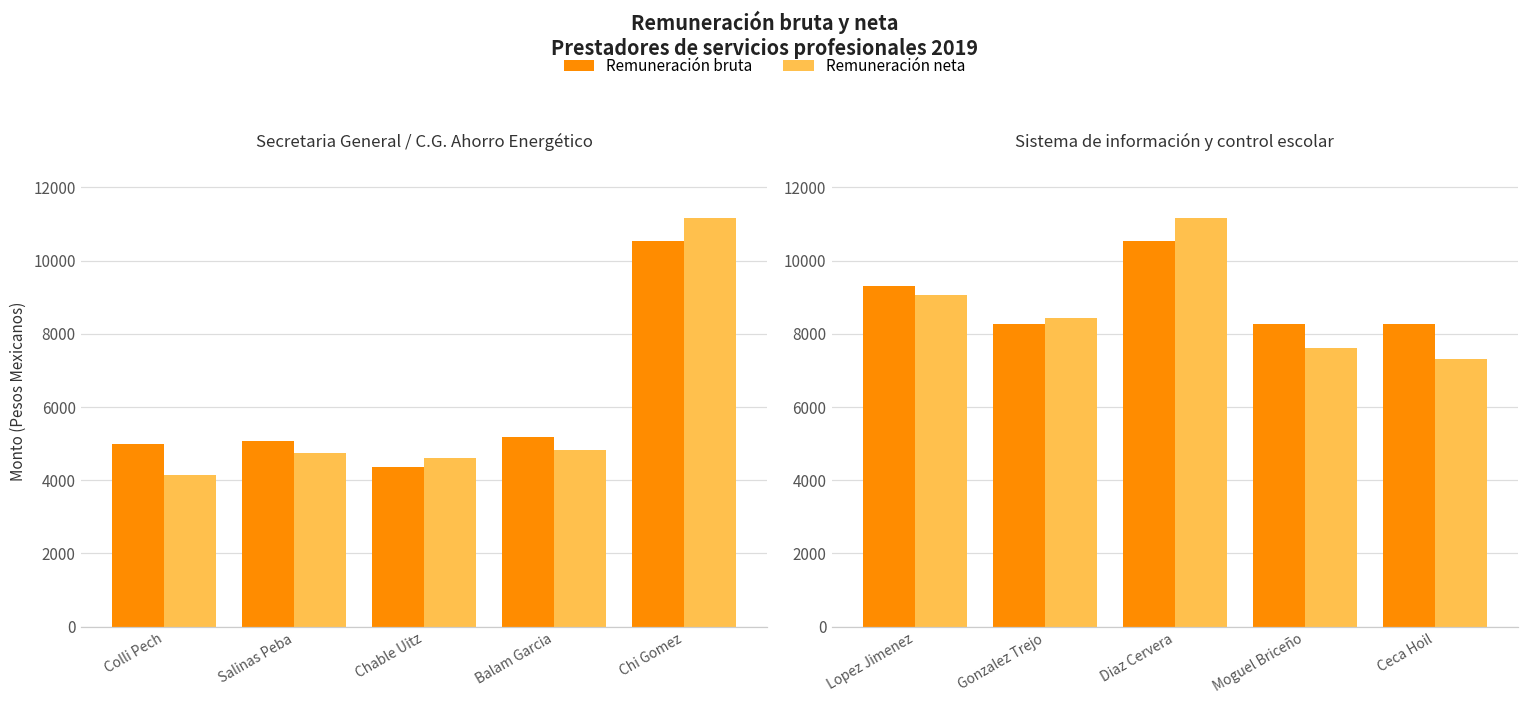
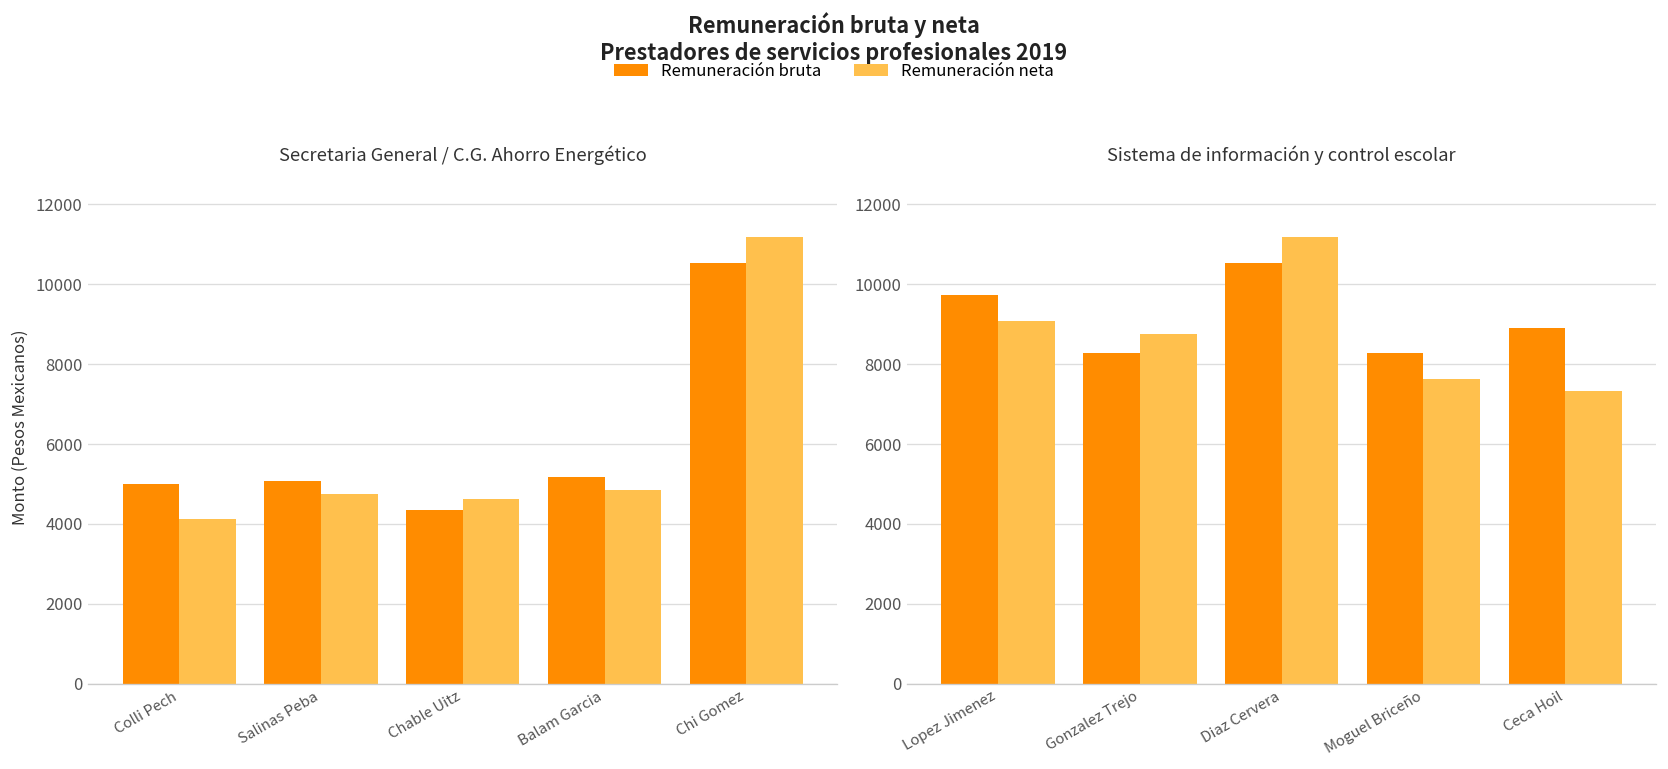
  {
    "Secretaria General / C.G. Ahorro Energético": {
      "Remuneración bruta": {
        "Colli Pech": 5000,
        "Salinas Peba": 5100,
        "Chable Uitz": 4400,
        "Balam Garcia": 5200,
        "Chi Gomez": 10500
      },
      "Remuneración neta": {
        "Colli Pech": 4100,
        "Salinas Peba": 4700,
        "Chable Uitz": 4600,
        "Balam Garcia": 4800,
        "Chi Gomez": 11200
      }
    },
    "Sistema de información y control escolar": {
      "Remuneración bruta": {
-       "Lopez Jimenez": 9300,
+       "Lopez Jimenez": 9700,
        "Gonzalez Trejo": 8300,
        "Diaz Cervera": 10500,
        "Moguel Briceño": 8300,
-       "Ceca Hoil": 8300
+       "Ceca Hoil": 8900
      },
      "Remuneración neta": {
        "Lopez Jimenez": 9100,
-       "Gonzalez Trejo": 8400,
+       "Gonzalez Trejo": 8800,
        "Diaz Cervera": 11200,
        "Moguel Briceño": 7600,
        "Ceca Hoil": 7300
      }
    }
  }
